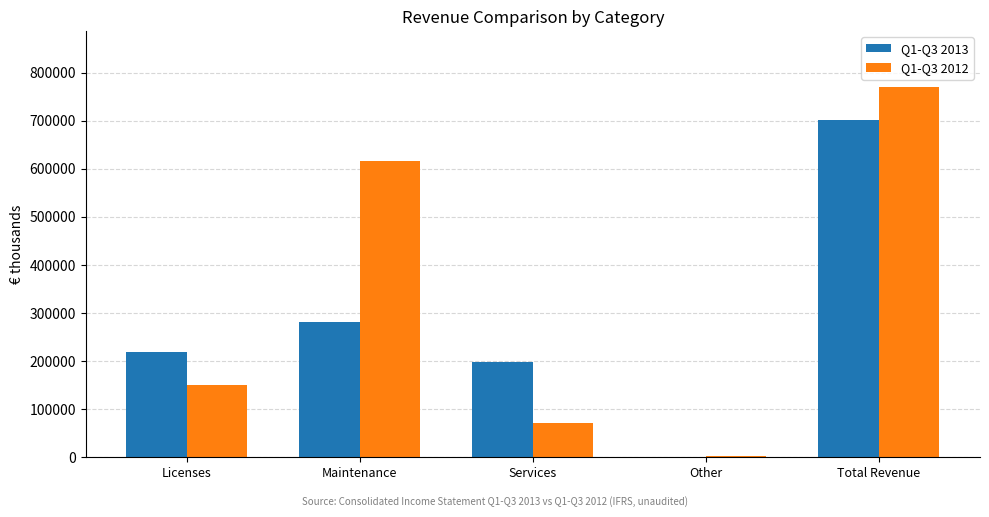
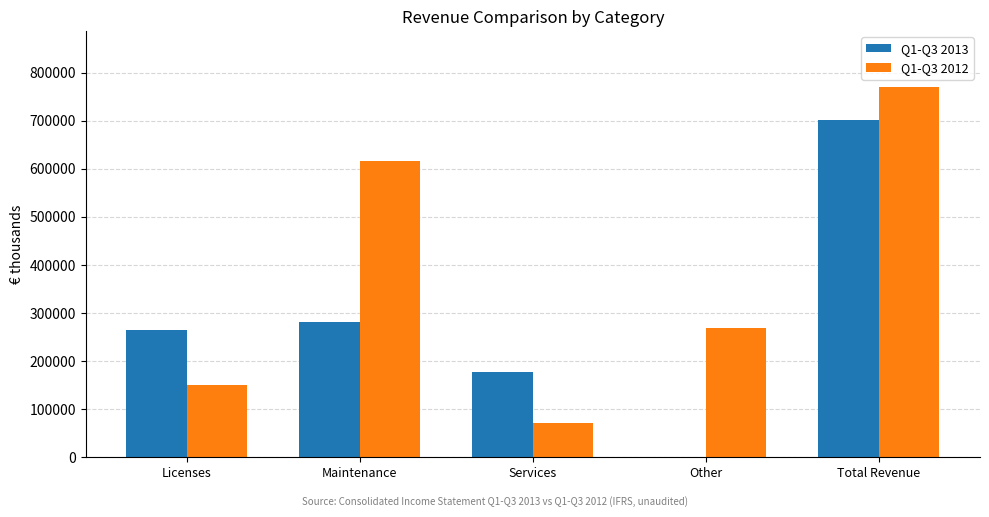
  {
    "Q1-Q3 2013": {
-     "Licenses": 220000,
+     "Licenses": 260000,
      "Maintenance": 280000,
-     "Services": 200000,
+     "Services": 180000,
      "Total Revenue": 700000
    },
    "Q1-Q3 2012": {
      "Licenses": 150000,
      "Maintenance": 620000,
      "Services": 70000,
-     "Other": 0,
+     "Other": 270000,
      "Total Revenue": 770000
    }
  }
